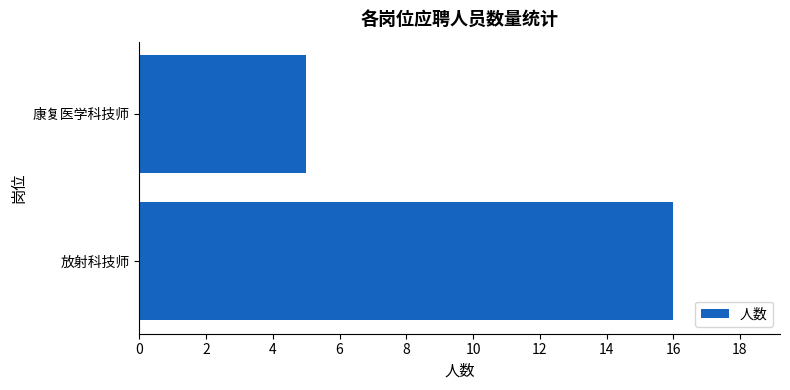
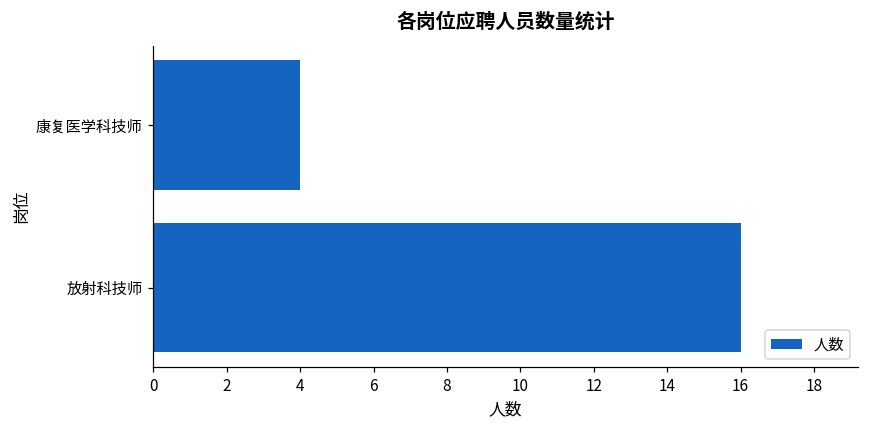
  {
-   "康复医学科技师": 5,
+   "康复医学科技师": 4,
    "放射科技师": 16
  }
